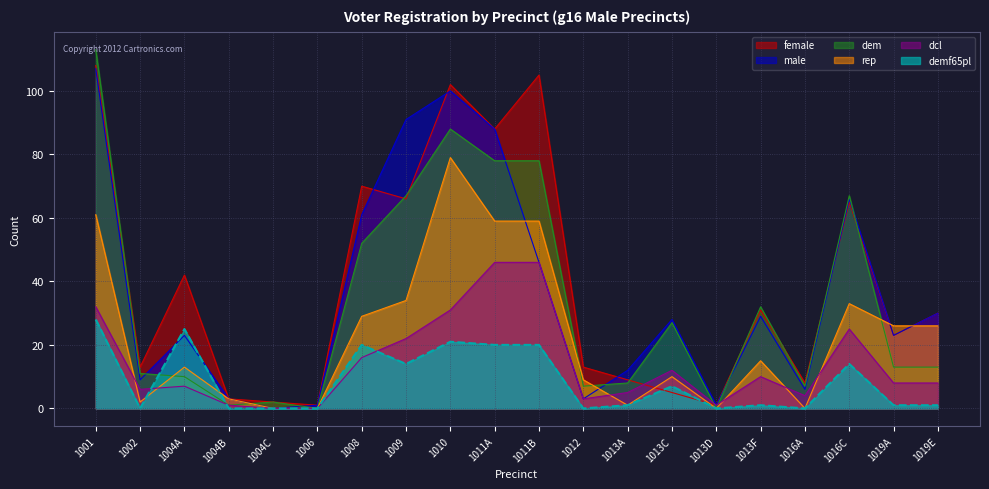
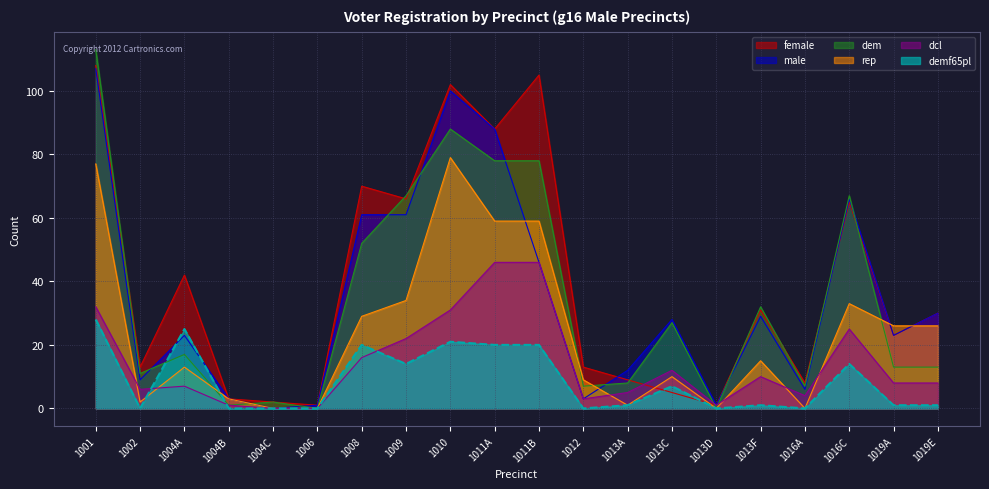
  {
    "female": {
      "1001": 108,
      "1002": 13,
      "1004A": 42,
      "1008": 70,
      "1009": 66,
      "1010": 102,
      "1011B": 105,
      "1012": 13,
      "1013A": 9,
      "1013C": 5,
      "1013F": 31,
      "1016A": 8,
      "1016C": 65
    },
    "male": {
      "1001": 107,
      "1002": 9,
      "1004A": 23,
      "1008": 61,
-     "1009": 91,
+     "1009": 61,
      "1010": 100,
      "1013A": 12,
      "1013C": 28,
      "1013F": 29,
      "1016A": 6,
      "1016C": 66
    },
    "dem": {
      "1002": 11,
-     "1004A": 10,
+     "1004A": 17,
      "1008": 52,
      "1009": 67,
      "1010": 88,
      "1011A": 78,
      "1011B": 78,
      "1012": 7,
      "1013A": 8,
      "1013C": 27,
      "1013F": 32,
      "1016A": 7,
      "1016C": 67,
      "1019A": 13,
      "1019E": 13
    },
    "rep": {
-     "1001": 61,
+     "1001": 77,
      "1002": 2,
      "1004A": 13,
      "1008": 29,
      "1009": 34,
      "1010": 79,
      "1011A": 59,
      "1011B": 59,
      "1012": 9,
      "1013C": 10,
      "1013F": 15,
      "1016C": 33,
      "1019A": 26,
      "1019E": 26
    },
    "dcl": {
      "1001": 32,
      "1002": 6,
      "1004A": 7,
      "1008": 16,
      "1009": 22,
      "1010": 31,
      "1011A": 46,
      "1013A": 5,
      "1013C": 12,
      "1013F": 10,
      "1016A": 4,
      "1016C": 25,
      "1019A": 8,
      "1019E": 8
    },
    "demf65pl": {
      "1001": 28,
      "1002": 0,
      "1004A": 25,
      "1004B": 0,
      "1008": 20,
      "1009": 14,
      "1010": 21,
      "1011A": 20,
      "1011B": 20,
      "1012": 0,
      "1013C": 7,
      "1013F": 1,
      "1016C": 14,
      "1019A": 1,
      "1019E": 1
    }
  }
